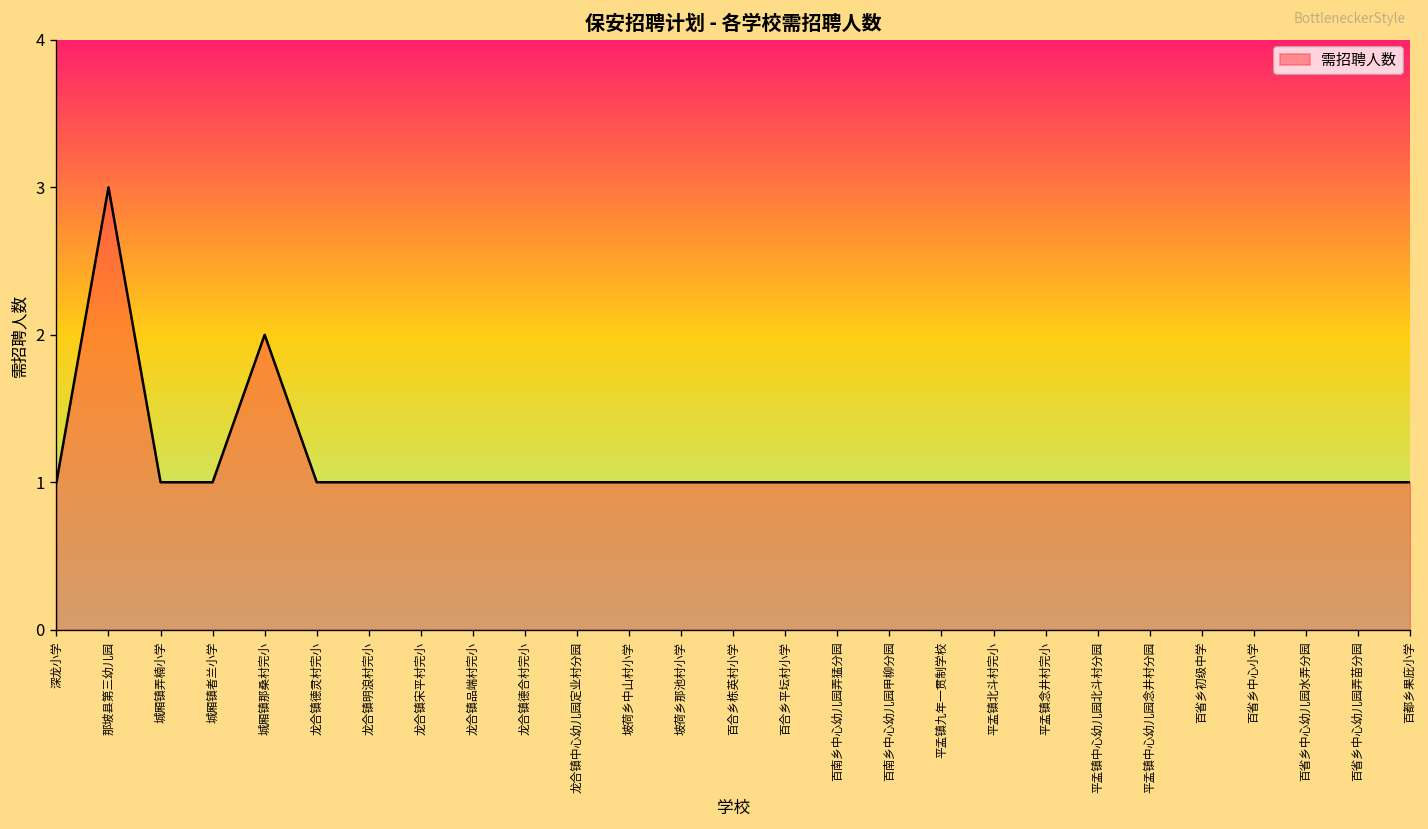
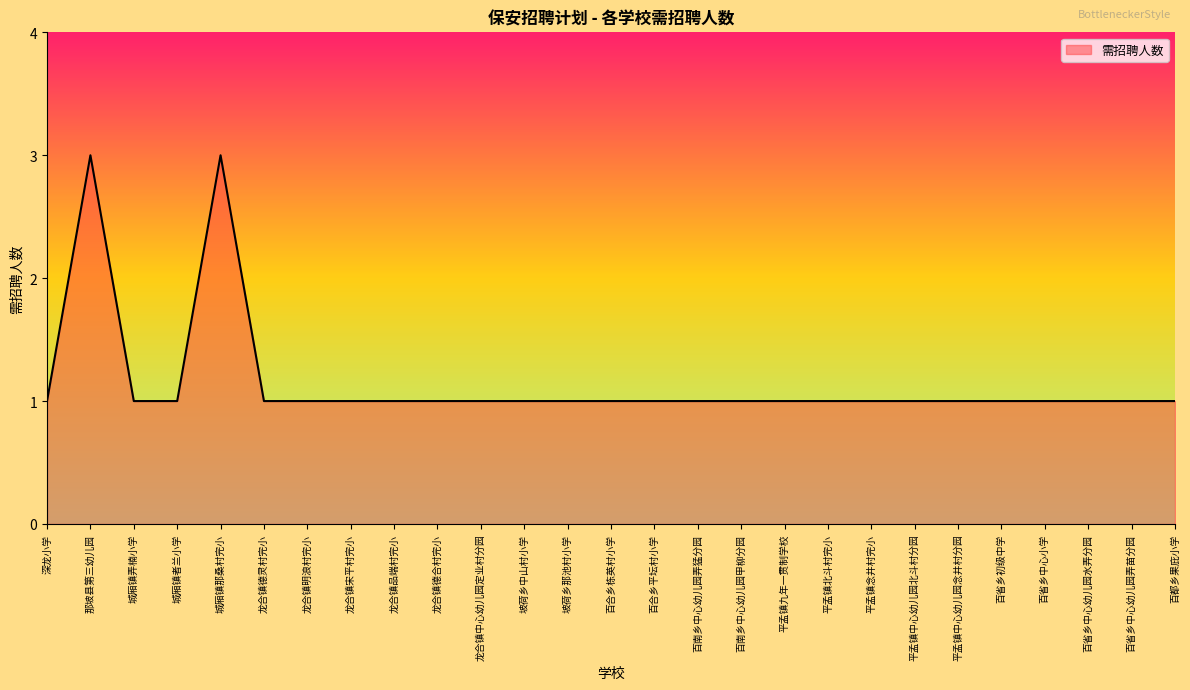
  {
    "深龙小学": 1,
    "那坡县第三幼儿园": 3,
    "城厢镇弄楠小学": 1,
    "城厢镇者兰小学": 1,
-   "城厢镇那桑村完小": 2,
+   "城厢镇那桑村完小": 3,
    "龙合镇德灵村完小": 1,
    "龙合镇明浪村完小": 1,
    "龙合镇宋平村完小": 1,
    "龙合镇品端村完小": 1,
    "龙合镇德合村完小": 1,
    "龙合镇中心幼儿园定业村分园": 1,
    "坡荷乡中山村小学": 1,
    "坡荷乡那池村小学": 1,
    "百合乡栋英村小学": 1,
    "百合乡平坛村小学": 1,
    "百南乡中心幼儿园弄猛分园": 1,
    "百南乡中心幼儿园甲柳分园": 1,
    "平孟镇九年一贯制学校": 1,
    "平孟镇北斗村完小": 1,
    "平孟镇念井村完小": 1,
    "平孟镇中心幼儿园北斗村分园": 1,
    "平孟镇中心幼儿园念井村分园": 1,
    "百省乡初级中学": 1,
    "百省乡中心小学": 1,
    "百省乡中心幼儿园水弄分园": 1,
    "百省乡中心幼儿园弄苗分园": 1,
    "百都乡果庇小学": 1
  }
